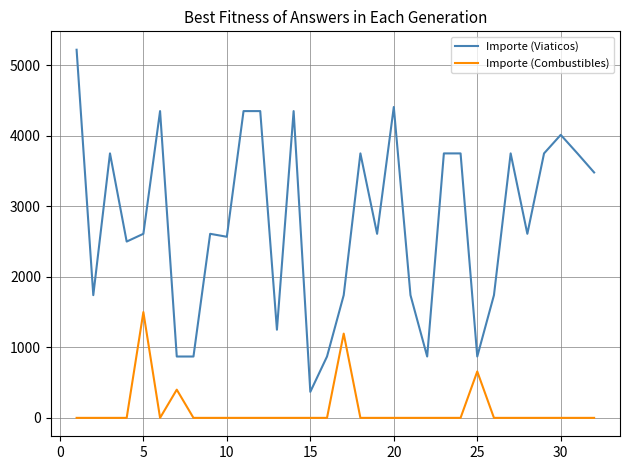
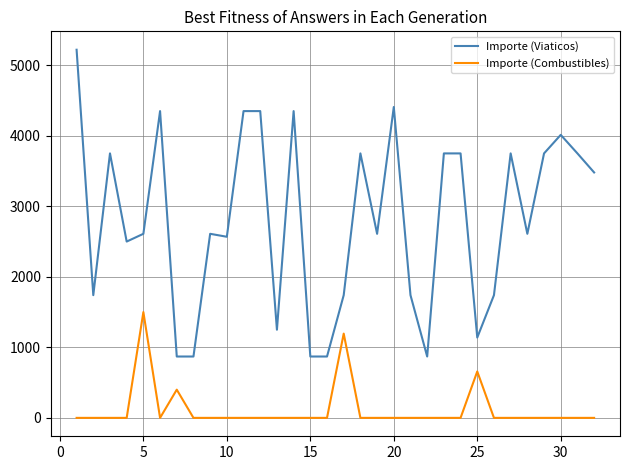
  {
    "Importe (Viaticos)": {
      "5": 2600,
      "10": 2600,
-     "15": 400,
+     "15": 900,
      "20": 4400,
-     "25": 900,
+     "25": 1100,
      "30": 4000
    },
    "Importe (Combustibles)": {
      "5": 1500,
      "10": 0,
      "15": 0,
      "20": 0,
      "25": 700,
      "30": 0
    }
  }
